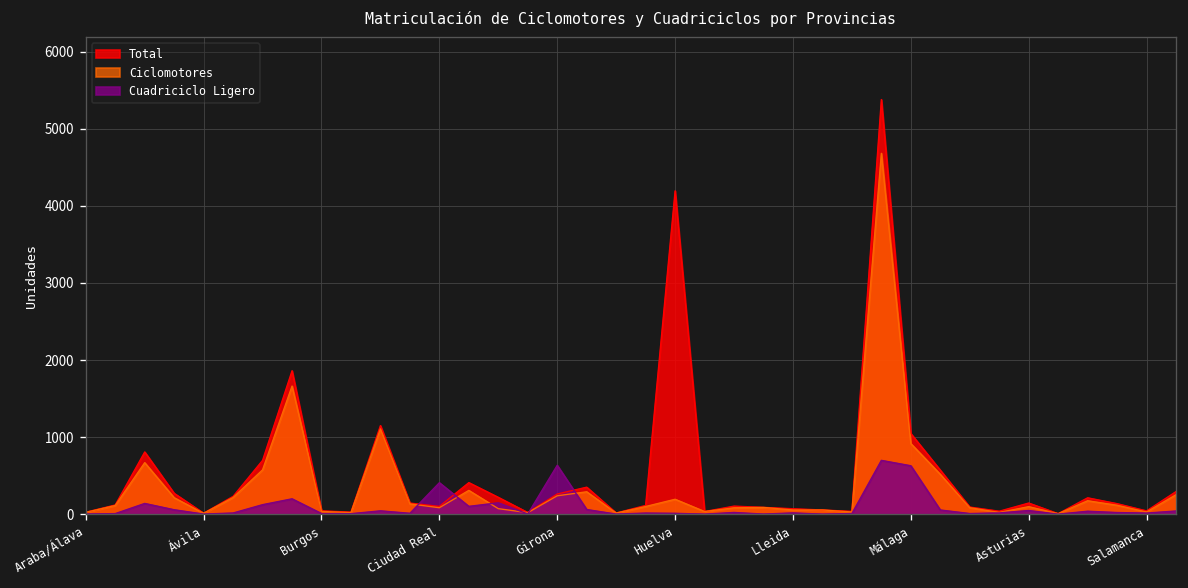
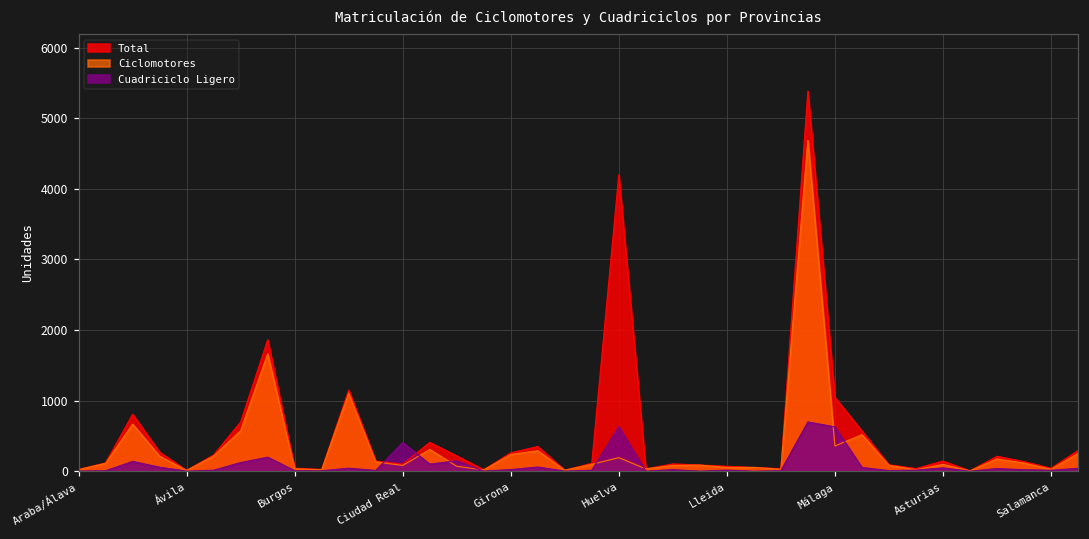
  {
    "Total": {
      "Huelva": 4200,
      "Málaga": 1000,
      "Asturias": 100
    },
    "Ciclomotores": {
      "Huelva": 200,
-     "Málaga": 900,
+     "Málaga": 400,
      "Asturias": 100
    },
    "Cuadriciclo Ligero": {
      "Ciudad Real": 400,
-     "Girona": 600,
-     "Huelva": 0,
+     "Girona": 0,
+     "Huelva": 600,
      "Málaga": 600,
      "Asturias": 0
    }
  }
